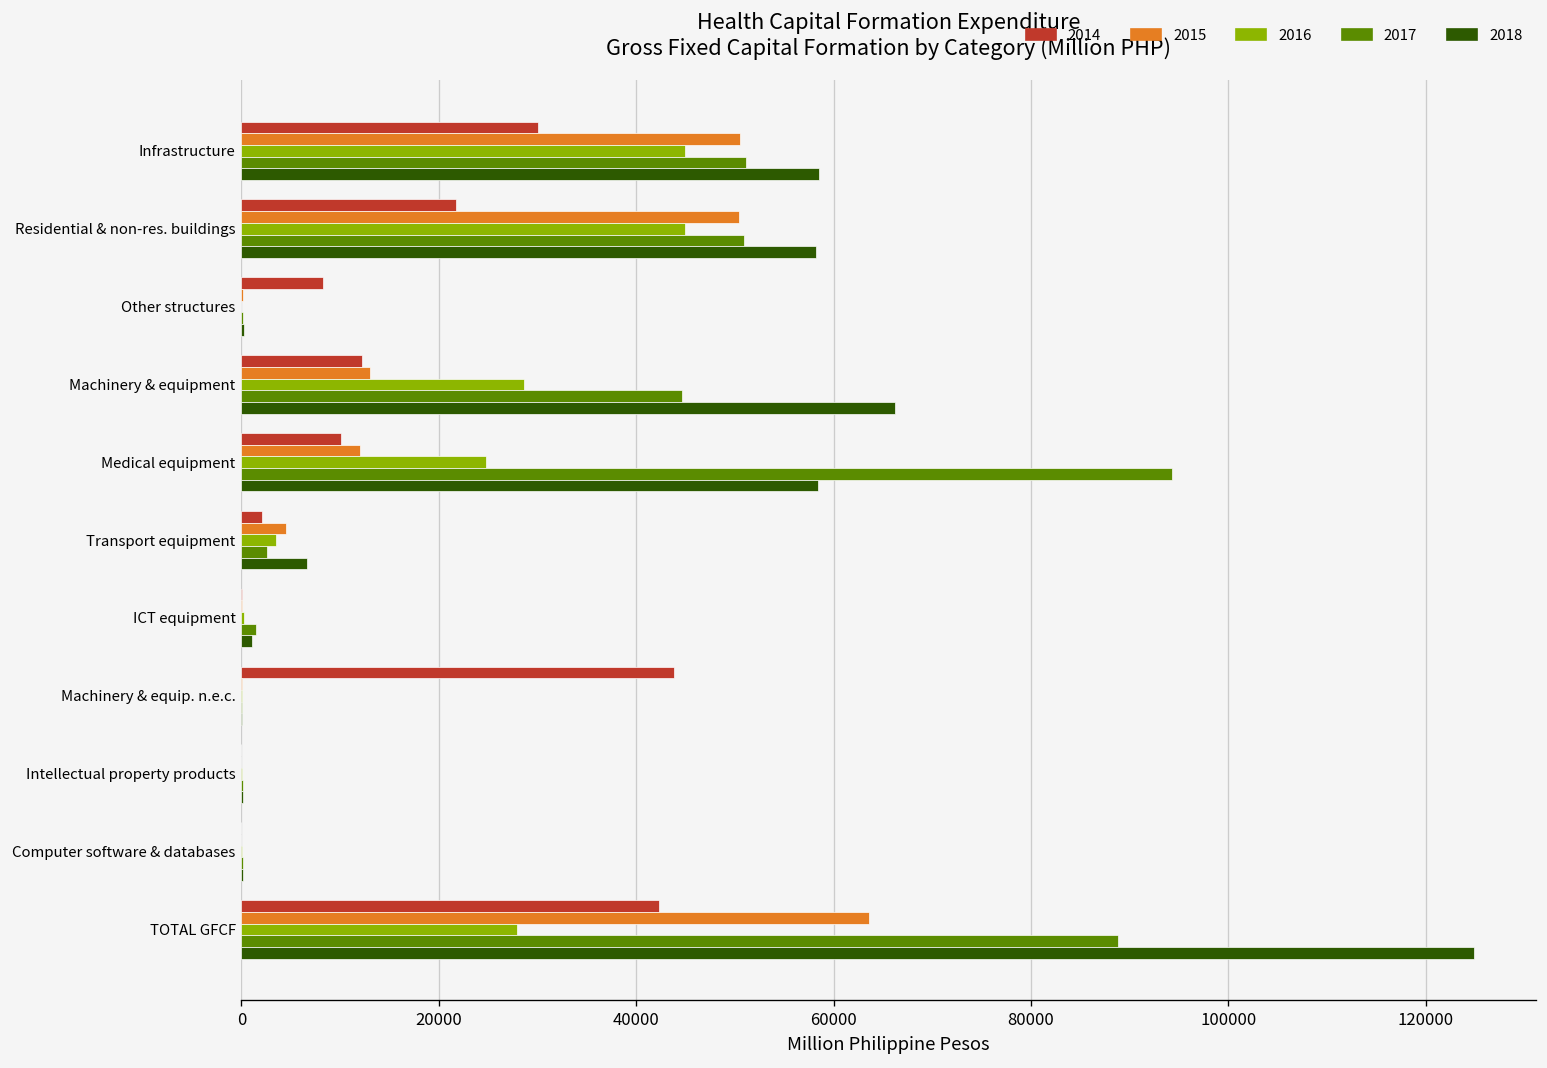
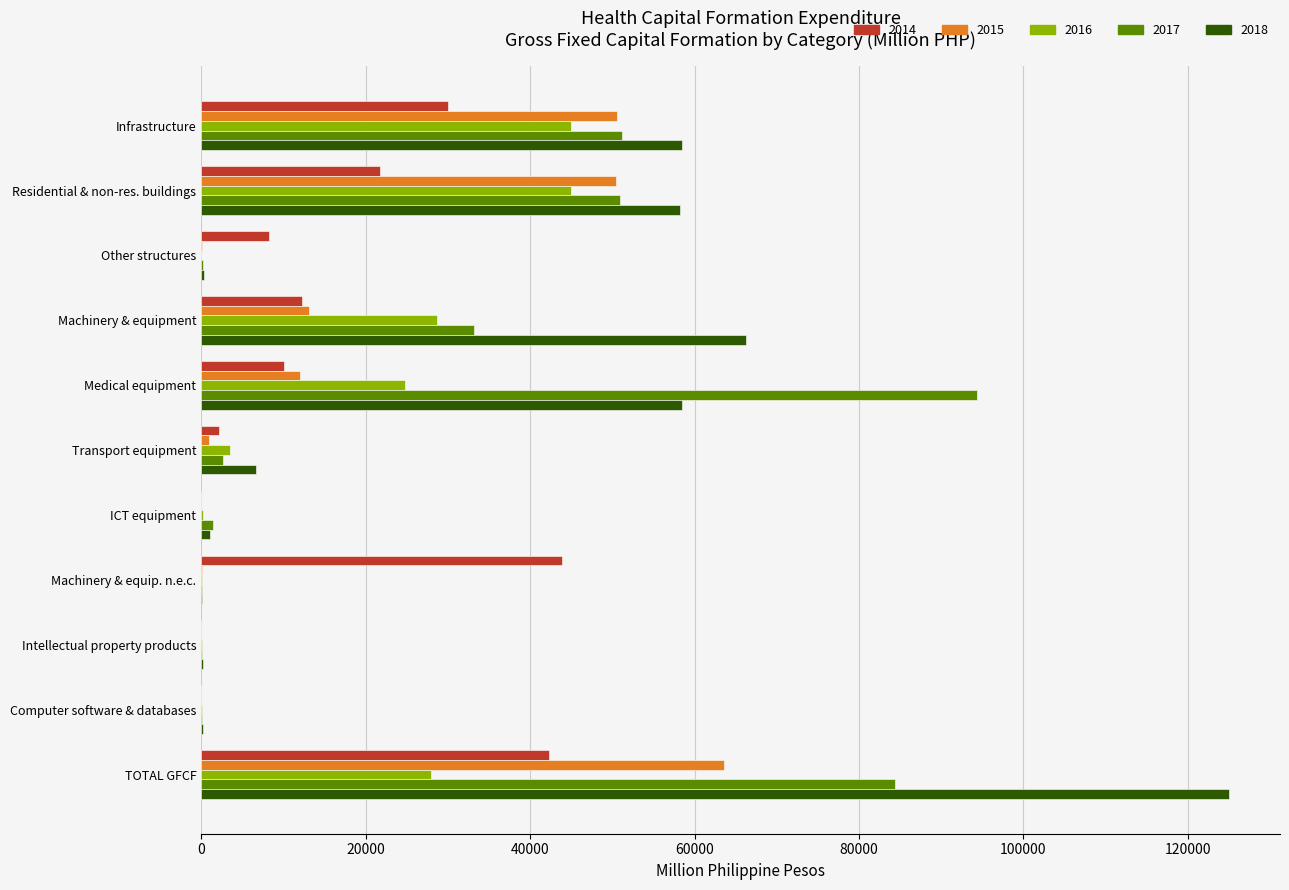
  {
    "2014": {
      "Infrastructure": 30000,
      "Residential & non-res. buildings": 22000,
      "Other structures": 8000,
      "Machinery & equipment": 12000,
      "Medical equipment": 10000,
      "Transport equipment": 2000,
      "Machinery & equip. n.e.c.": 44000,
      "Intellectual property products": 0,
      "Computer software & databases": 0,
      "TOTAL GFCF": 42000
    },
    "2015": {
      "Infrastructure": 51000,
      "Residential & non-res. buildings": 50000,
      "Machinery & equipment": 13000,
      "Medical equipment": 12000,
-     "Transport equipment": 4000,
+     "Transport equipment": 1000,
      "Intellectual property products": 0,
      "Computer software & databases": 0,
      "TOTAL GFCF": 64000
    },
    "2016": {
      "Infrastructure": 45000,
      "Residential & non-res. buildings": 45000,
      "Other structures": 0,
      "Machinery & equipment": 29000,
      "Medical equipment": 25000,
      "Transport equipment": 4000,
      "TOTAL GFCF": 28000
    },
    "2017": {
      "Infrastructure": 51000,
      "Residential & non-res. buildings": 51000,
-     "Machinery & equipment": 45000,
+     "Machinery & equipment": 33000,
      "Medical equipment": 94000,
      "Transport equipment": 3000,
      "ICT equipment": 1000,
-     "TOTAL GFCF": 89000
+     "TOTAL GFCF": 84000
    },
    "2018": {
      "Infrastructure": 59000,
      "Residential & non-res. buildings": 58000,
      "Machinery & equipment": 66000,
      "Medical equipment": 58000,
      "Transport equipment": 7000,
      "ICT equipment": 1000,
      "TOTAL GFCF": 125000
    }
  }
